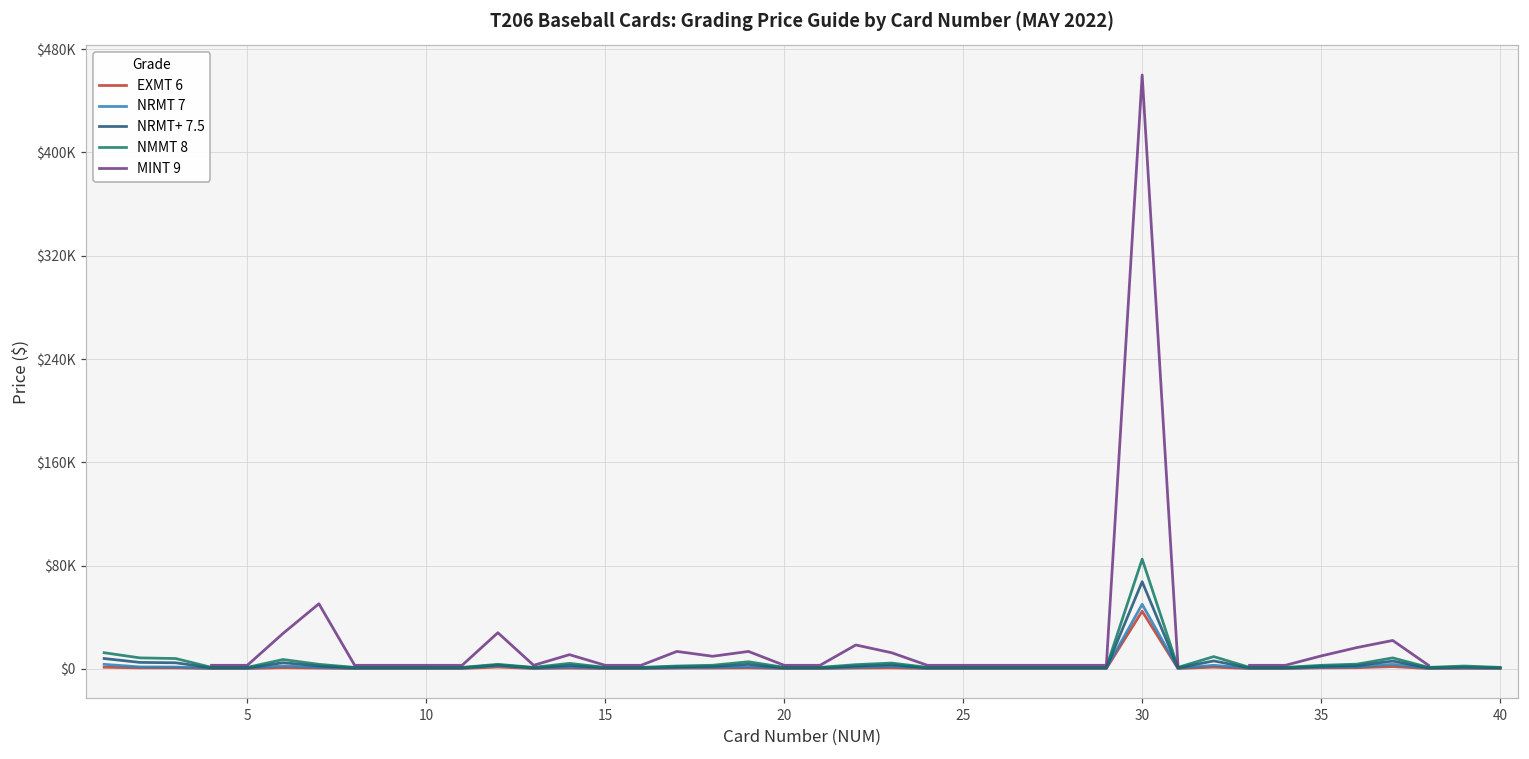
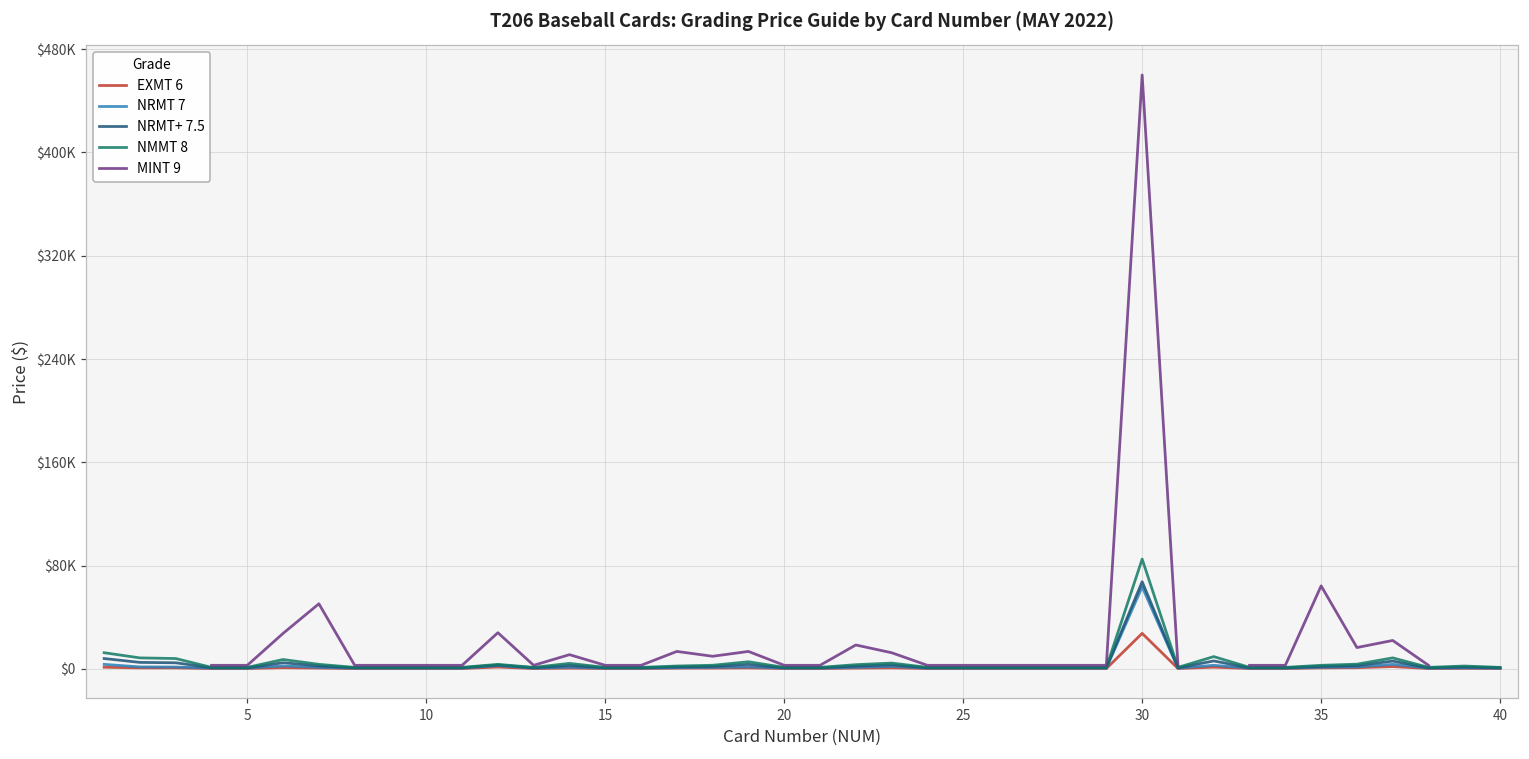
  {
    "EXMT 6": {
-     "30": "$45000"
+     "30": "$28000"
    },
    "NRMT 7": {
-     "30": "$50000"
+     "30": "$64000"
    },
    "MINT 9": {
      "30": "$460000",
-     "35": "$10000"
+     "35": "$64000"
    }
  }
